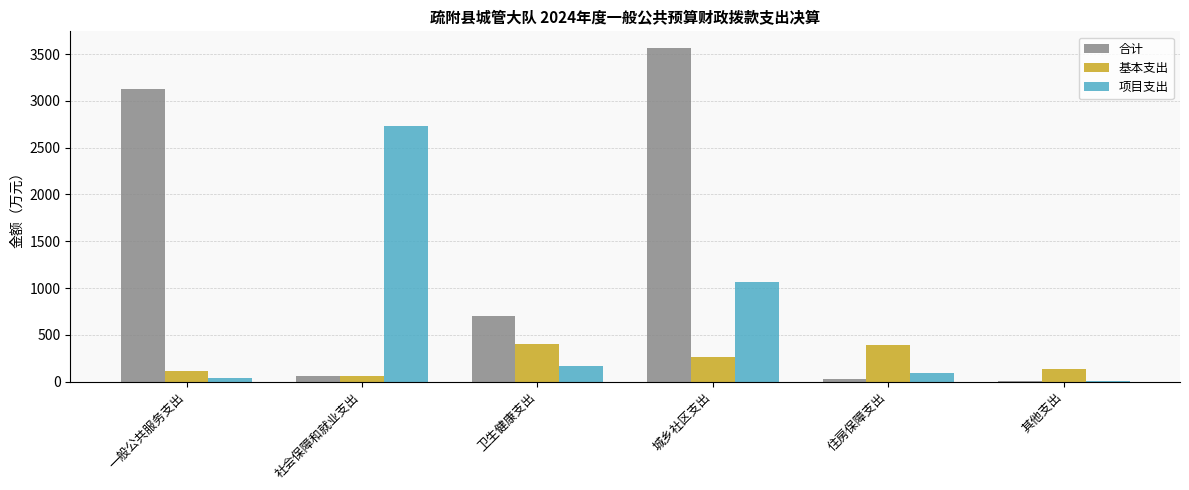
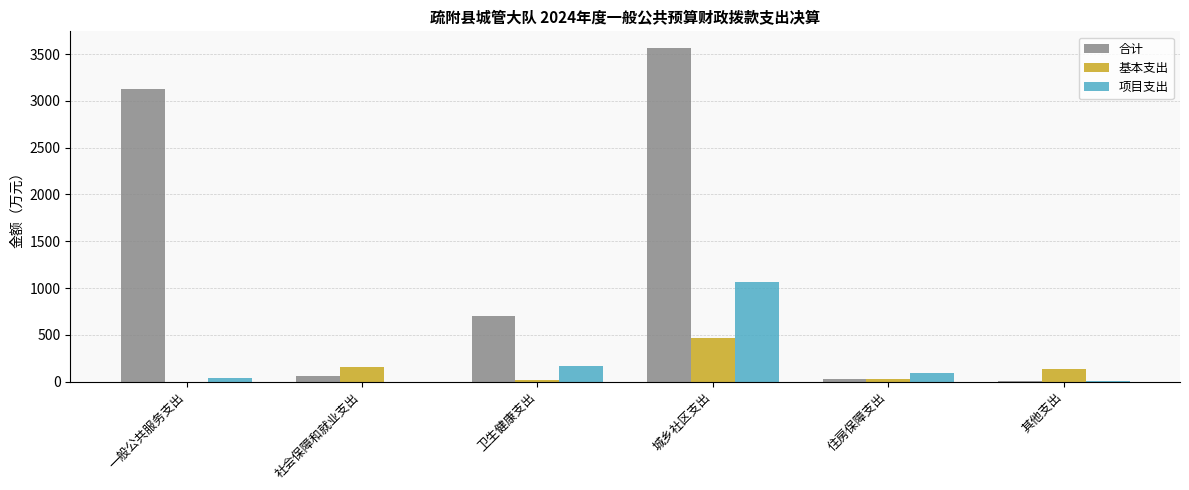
  {
    "合计": {
      "一般公共服务支出": 3100,
      "社会保障和就业支出": 100,
      "卫生健康支出": 700,
      "城乡社区支出": 3600
    },
    "基本支出": {
-     "一般公共服务支出": 100,
-     "社会保障和就业支出": 100,
-     "卫生健康支出": 400,
-     "城乡社区支出": 300,
-     "住房保障支出": 400,
+     "一般公共服务支出": 0,
+     "社会保障和就业支出": 200,
+     "卫生健康支出": 0,
+     "城乡社区支出": 500,
+     "住房保障支出": 0,
      "其他支出": 100
    },
    "项目支出": {
      "一般公共服务支出": 0,
-     "社会保障和就业支出": 2700,
+     "社会保障和就业支出": 0,
      "卫生健康支出": 200,
      "城乡社区支出": 1100,
      "住房保障支出": 100
    }
  }
